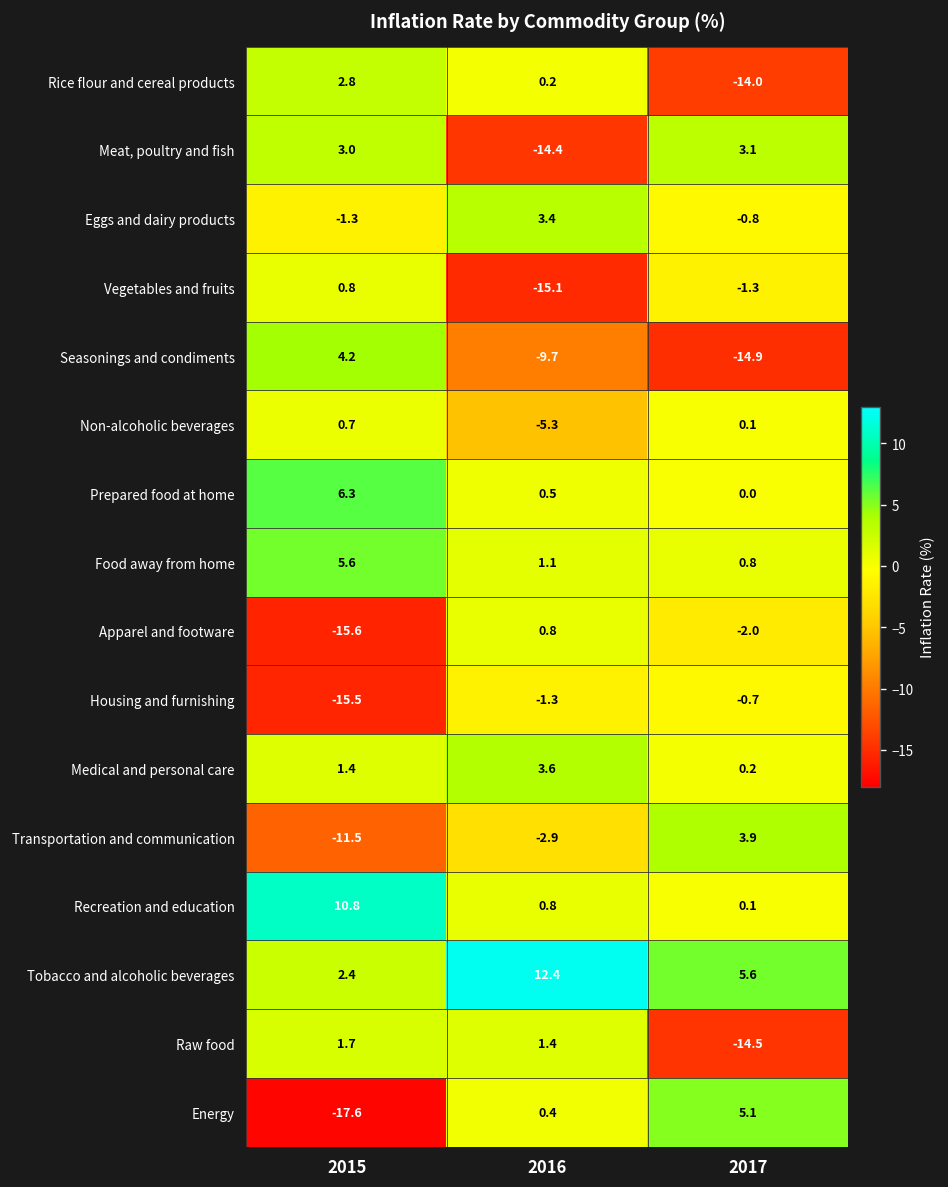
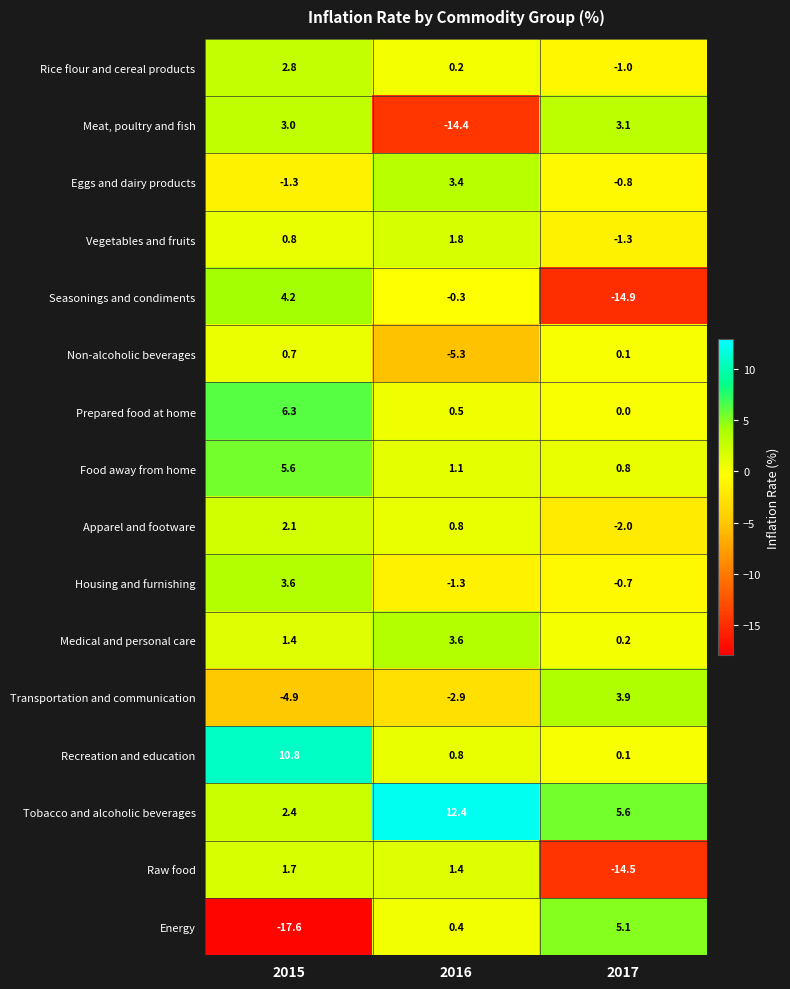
  {
    "Rice flour and cereal products": {
      "2015": 2.8,
      "2016": 0.2,
-     "2017": -14.0
+     "2017": -1.0
    },
    "Meat, poultry and fish": {
      "2015": 3.0,
      "2016": -14.4,
      "2017": 3.1
    },
    "Eggs and dairy products": {
      "2015": -1.3,
      "2016": 3.4,
      "2017": -0.8
    },
    "Vegetables and fruits": {
      "2015": 0.8,
-     "2016": -15.1,
+     "2016": 1.8,
      "2017": -1.3
    },
    "Seasonings and condiments": {
      "2015": 4.2,
-     "2016": -9.7,
+     "2016": -0.3,
      "2017": -14.9
    },
    "Non-alcoholic beverages": {
      "2015": 0.7,
      "2016": -5.3,
      "2017": 0.1
    },
    "Prepared food at home": {
      "2015": 6.3,
      "2016": 0.5,
      "2017": 0.0
    },
    "Food away from home": {
      "2015": 5.6,
      "2016": 1.1,
      "2017": 0.8
    },
    "Apparel and footware": {
-     "2015": -15.6,
+     "2015": 2.1,
      "2016": 0.8,
      "2017": -2.0
    },
    "Housing and furnishing": {
-     "2015": -15.5,
+     "2015": 3.6,
      "2016": -1.3,
      "2017": -0.7
    },
    "Medical and personal care": {
      "2015": 1.4,
      "2016": 3.6,
      "2017": 0.2
    },
    "Transportation and communication": {
-     "2015": -11.5,
+     "2015": -4.9,
      "2016": -2.9,
      "2017": 3.9
    },
    "Recreation and education": {
      "2015": 10.8,
      "2016": 0.8,
      "2017": 0.1
    },
    "Tobacco and alcoholic beverages": {
      "2015": 2.4,
      "2016": 12.4,
      "2017": 5.6
    },
    "Raw food": {
      "2015": 1.7,
      "2016": 1.4,
      "2017": -14.5
    },
    "Energy": {
      "2015": -17.6,
      "2016": 0.4,
      "2017": 5.1
    }
  }
